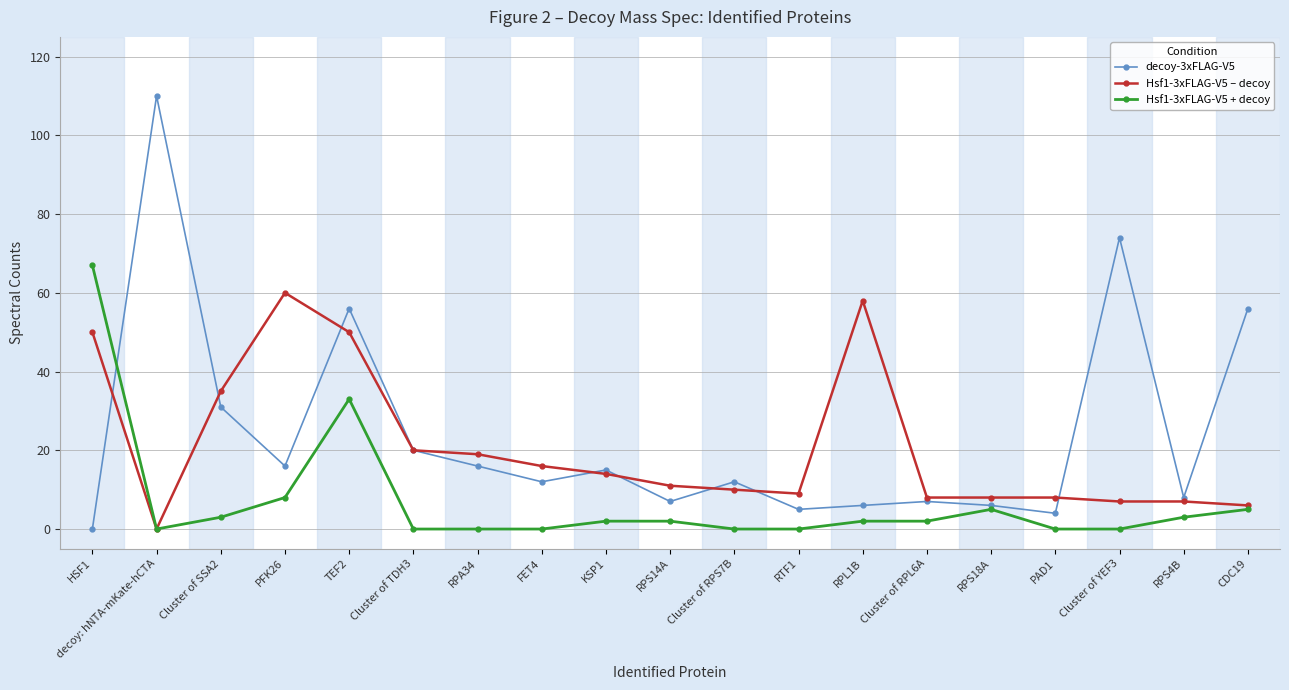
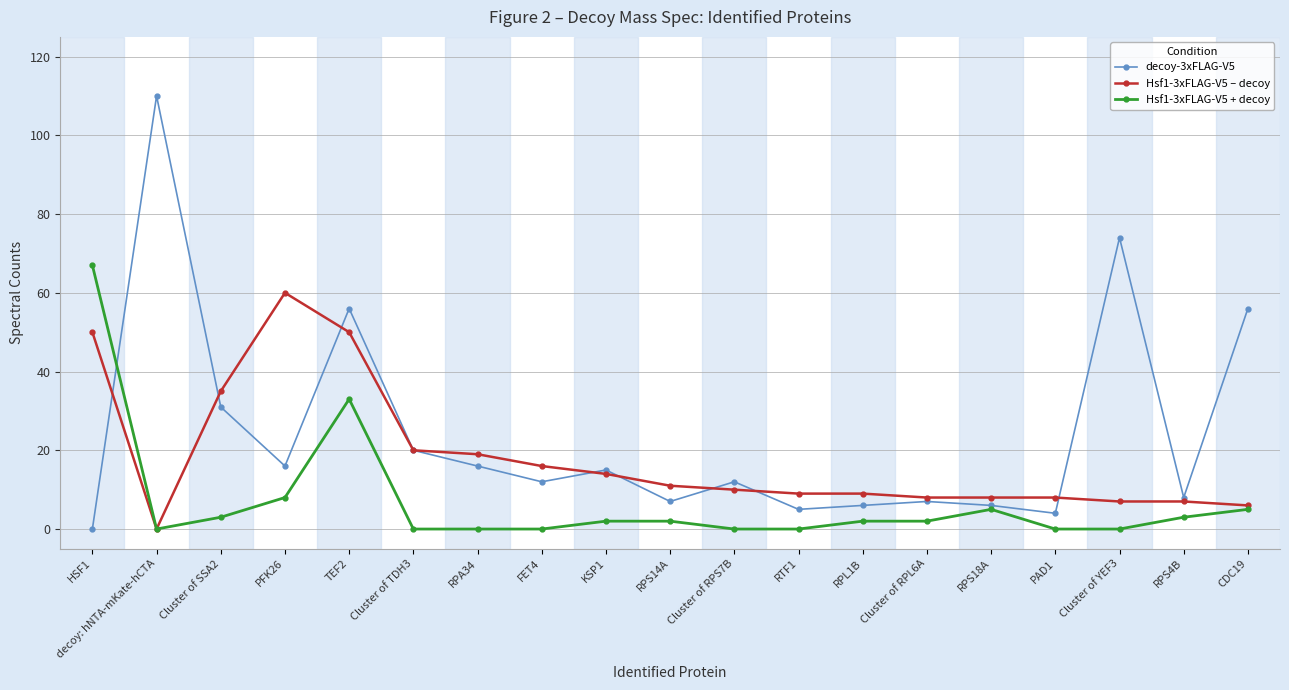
  {
    "decoy-3xFLAG-V5": {
      "HSF1": 0,
      "decoy: hNTA-mKate-hCTA": 110,
      "Cluster of SSA2": 31,
      "PFK26": 16,
      "TEF2": 56,
      "RPA34": 16,
      "FET4": 12,
      "KSP1": 15,
      "RPS14A": 7,
      "Cluster of RPS7B": 12,
      "RTF1": 5,
      "RPL1B": 6,
      "Cluster of RPL6A": 7,
      "RPS18A": 6,
      "PAD1": 4,
      "Cluster of YEF3": 74,
      "RPS4B": 8,
      "CDC19": 56
    },
    "Hsf1-3xFLAG-V5 – decoy": {
      "HSF1": 50,
      "Cluster of SSA2": 35,
      "PFK26": 60,
      "TEF2": 50,
      "RPA34": 19,
      "FET4": 16,
      "KSP1": 14,
      "RPS14A": 11,
      "Cluster of RPS7B": 10,
      "RTF1": 9,
-     "RPL1B": 58,
+     "RPL1B": 9,
      "Cluster of RPL6A": 8,
      "RPS18A": 8,
      "PAD1": 8,
      "Cluster of YEF3": 7,
      "RPS4B": 7,
      "CDC19": 6
    },
    "Hsf1-3xFLAG-V5 + decoy": {
      "HSF1": 67,
      "Cluster of SSA2": 3,
      "PFK26": 8,
      "TEF2": 33,
      "Cluster of TDH3": 0,
      "RPA34": 0,
      "FET4": 0,
      "KSP1": 2,
      "RPS14A": 2,
      "Cluster of RPS7B": 0,
      "RTF1": 0,
      "RPL1B": 2,
      "Cluster of RPL6A": 2,
      "RPS18A": 5,
      "PAD1": 0,
      "Cluster of YEF3": 0,
      "RPS4B": 3,
      "CDC19": 5
    }
  }
